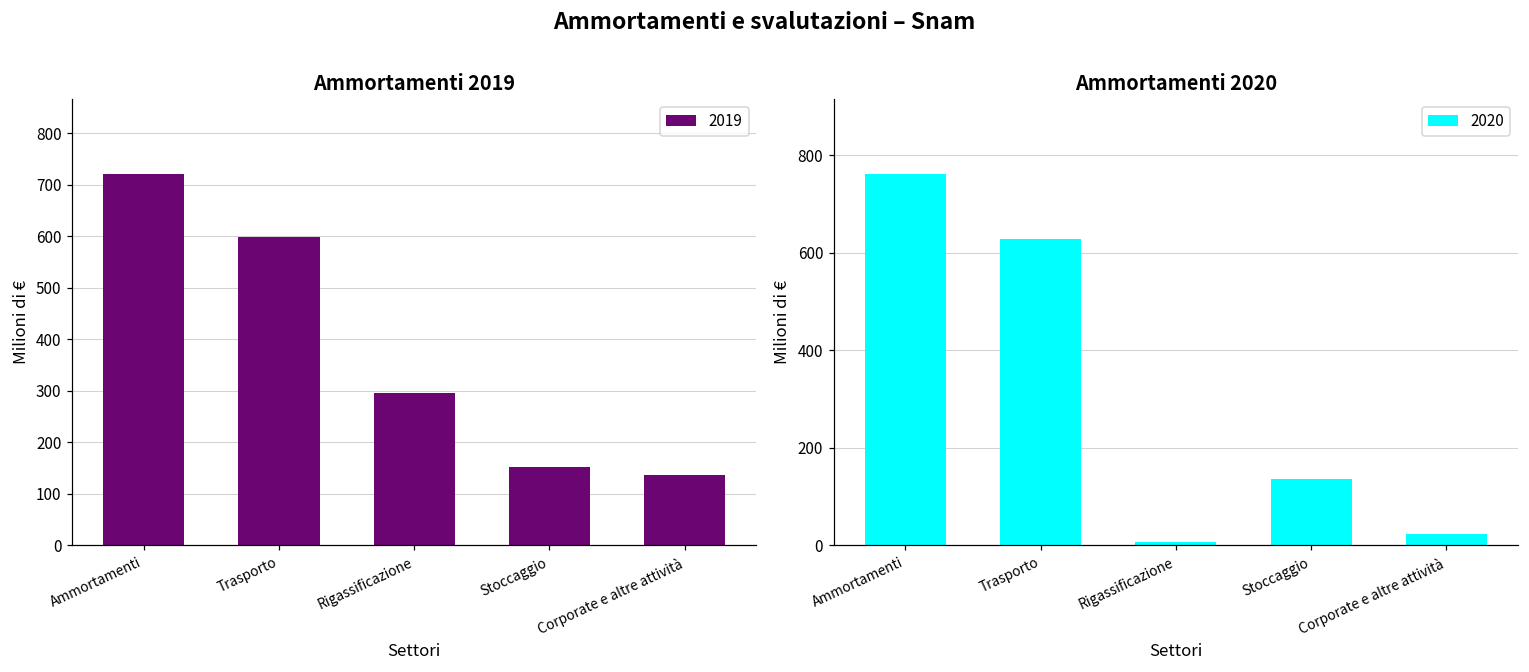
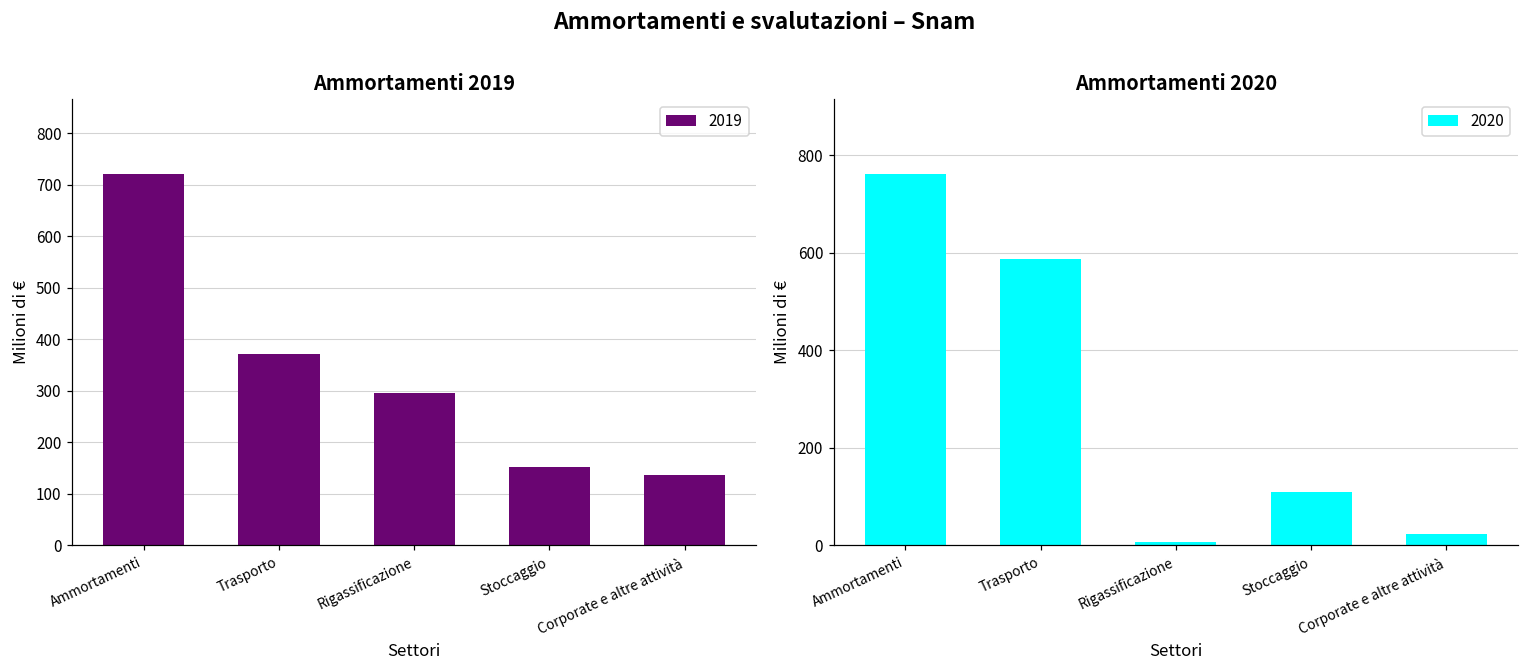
  {
    "Ammortamenti 2019": {
      "Ammortamenti": 720,
-     "Trasporto": 600,
+     "Trasporto": 370,
      "Rigassificazione": 300,
      "Stoccaggio": 150,
      "Corporate e altre attività": 140
    },
    "Ammortamenti 2020": {
      "Ammortamenti": 760,
-     "Trasporto": 630,
+     "Trasporto": 590,
      "Rigassificazione": 10,
-     "Stoccaggio": 140,
+     "Stoccaggio": 110,
      "Corporate e altre attività": 20
    }
  }
